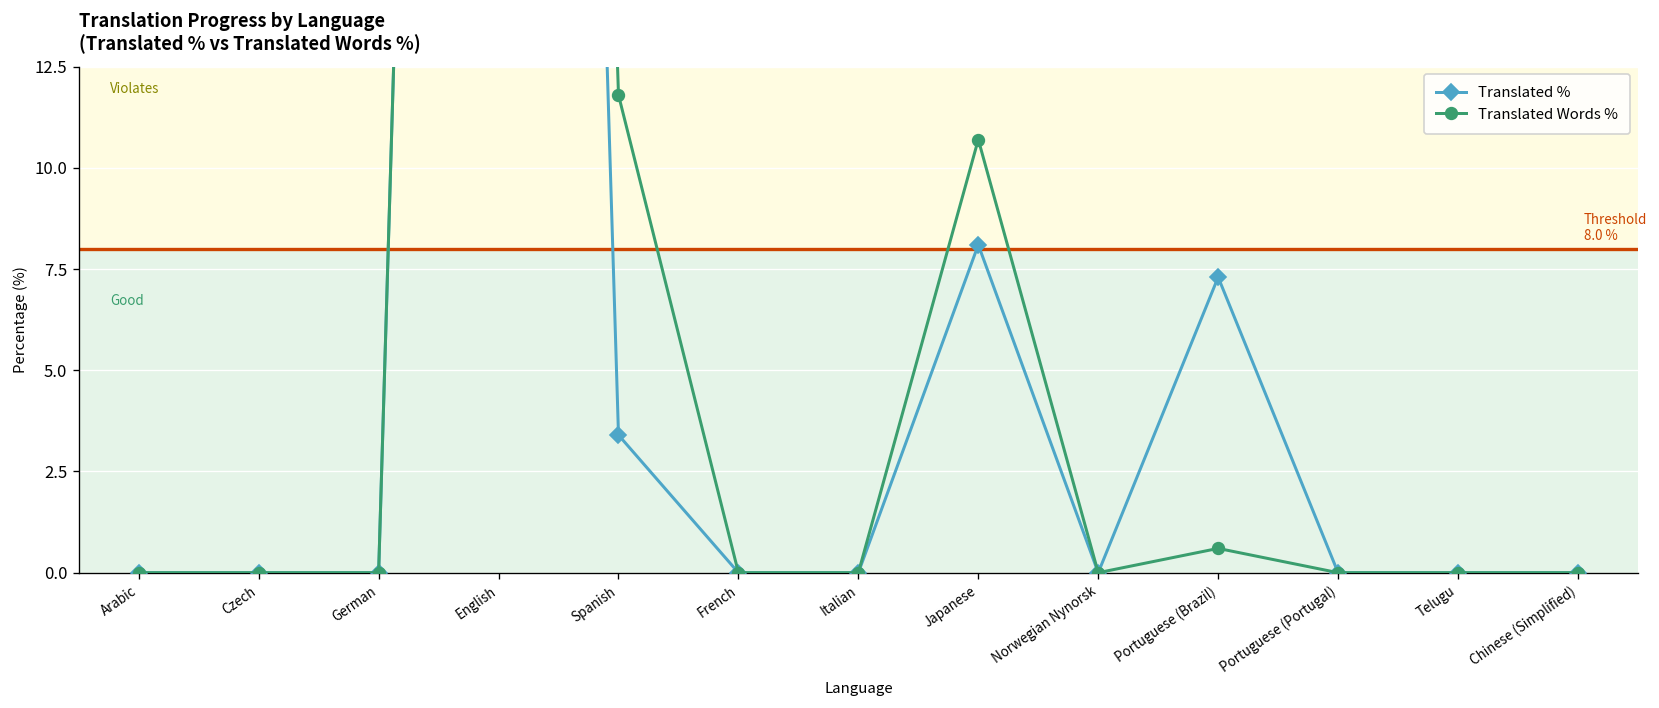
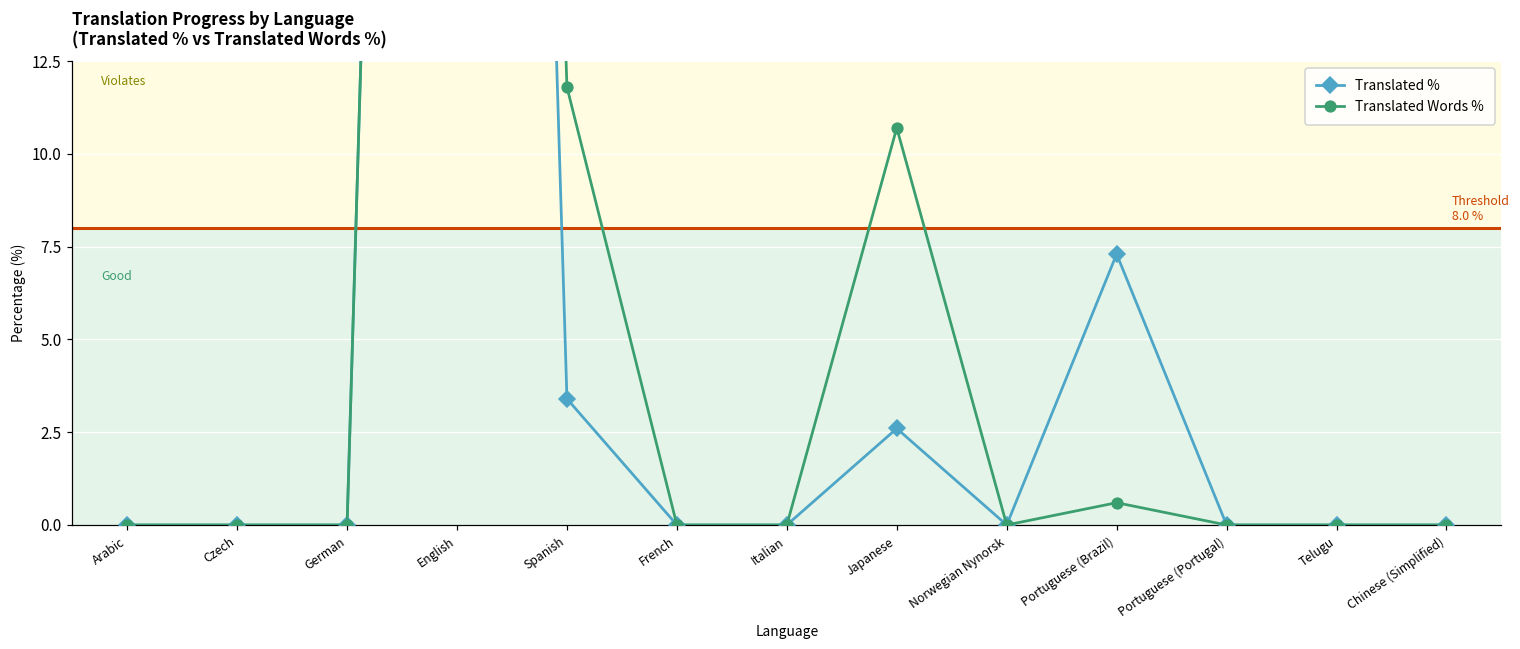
  {
    "Translated %": {
      "Spanish": 3.4,
-     "Japanese": 8.1,
+     "Japanese": 2.6,
      "Portuguese (Brazil)": 7.3
    },
    "Translated Words %": {
      "Spanish": 11.8,
      "Japanese": 10.7,
      "Portuguese (Brazil)": 0.6
    }
  }
